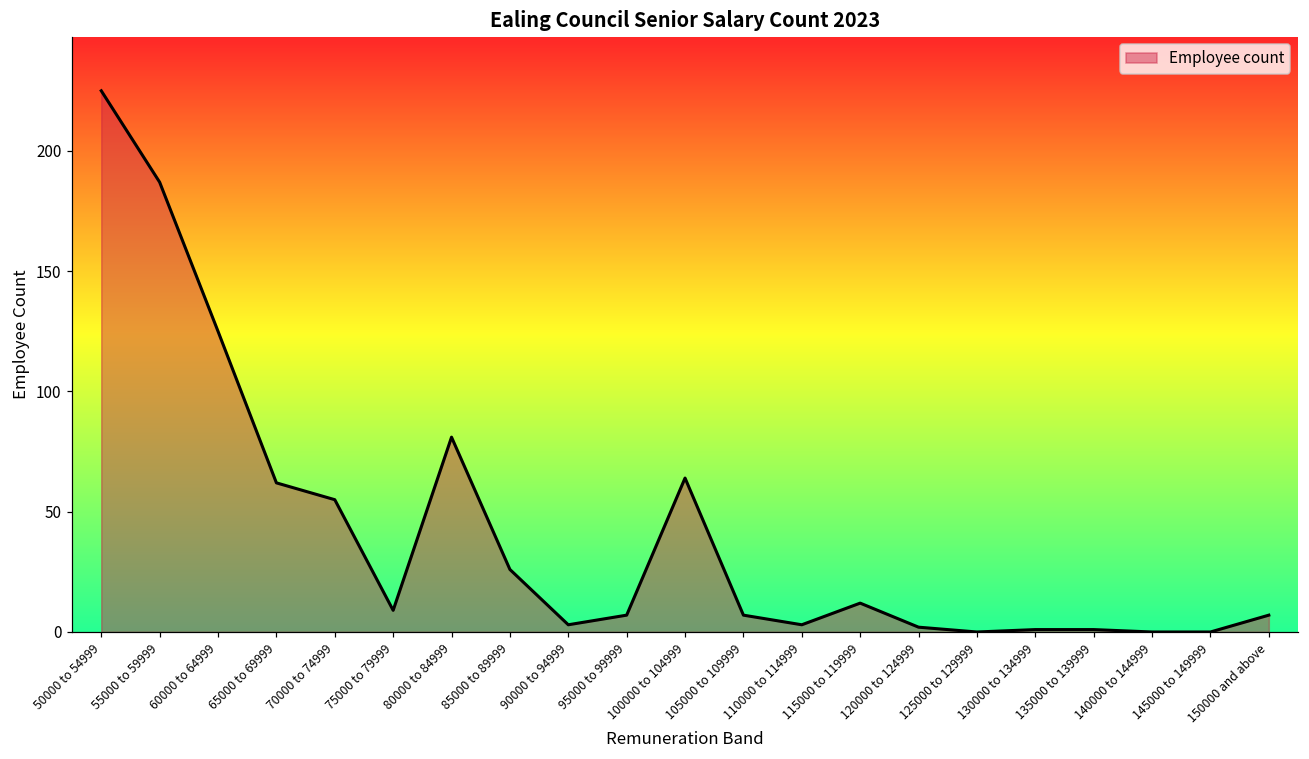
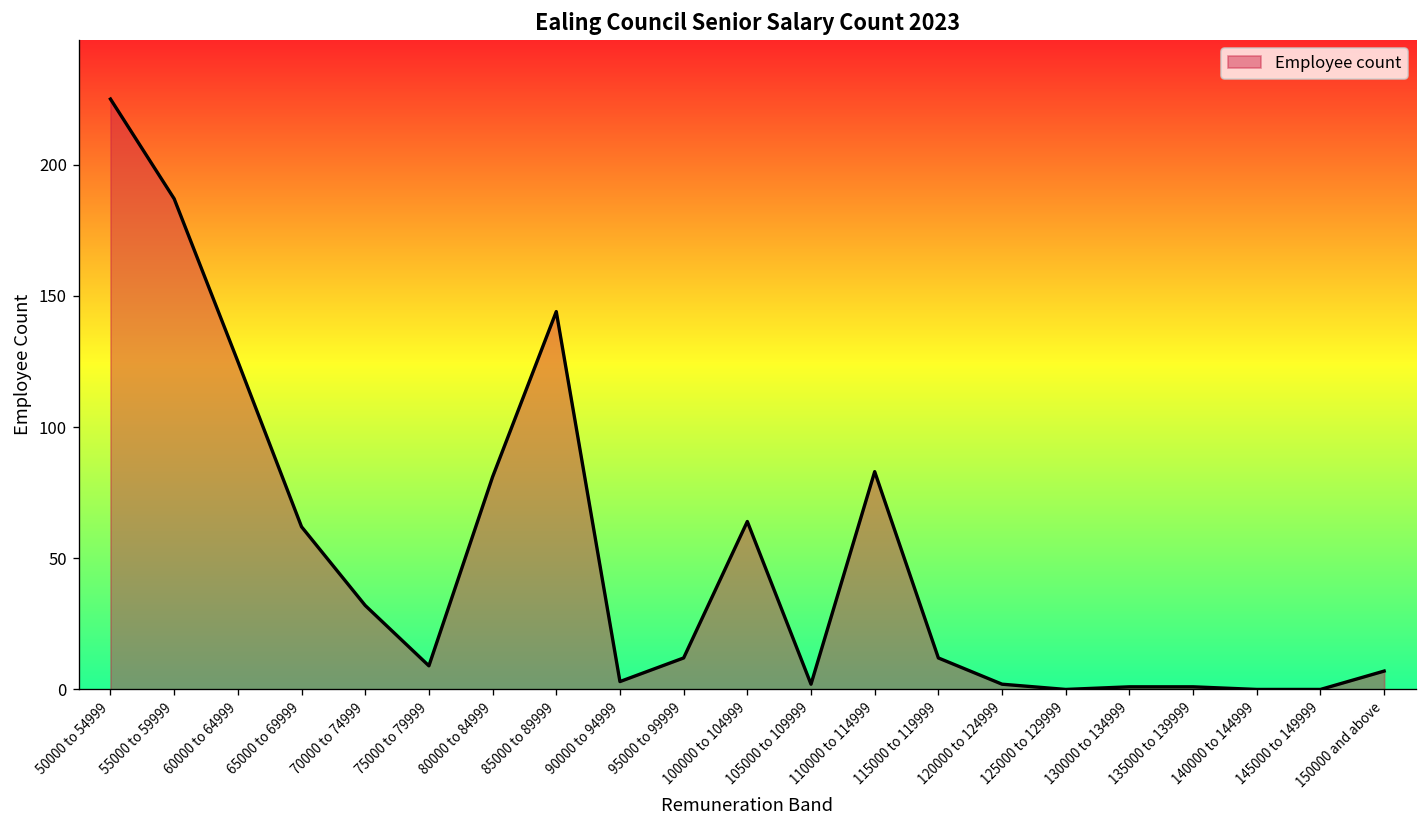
  {
    "50000 to 54999": 225,
    "55000 to 59999": 187,
    "60000 to 64999": 125,
    "65000 to 69999": 62,
-   "70000 to 74999": 55,
+   "70000 to 74999": 32,
    "75000 to 79999": 9,
    "80000 to 84999": 81,
-   "85000 to 89999": 26,
+   "85000 to 89999": 144,
    "90000 to 94999": 3,
-   "95000 to 99999": 7,
+   "95000 to 99999": 12,
    "100000 to 104999": 64,
-   "105000 to 109999": 7,
-   "110000 to 114999": 3,
+   "105000 to 109999": 2,
+   "110000 to 114999": 83,
    "115000 to 119999": 12,
    "120000 to 124999": 2,
    "125000 to 129999": 0,
    "130000 to 134999": 1,
    "135000 to 139999": 1,
    "140000 to 144999": 0,
    "145000 to 149999": 0,
    "150000 and above": 7
  }
